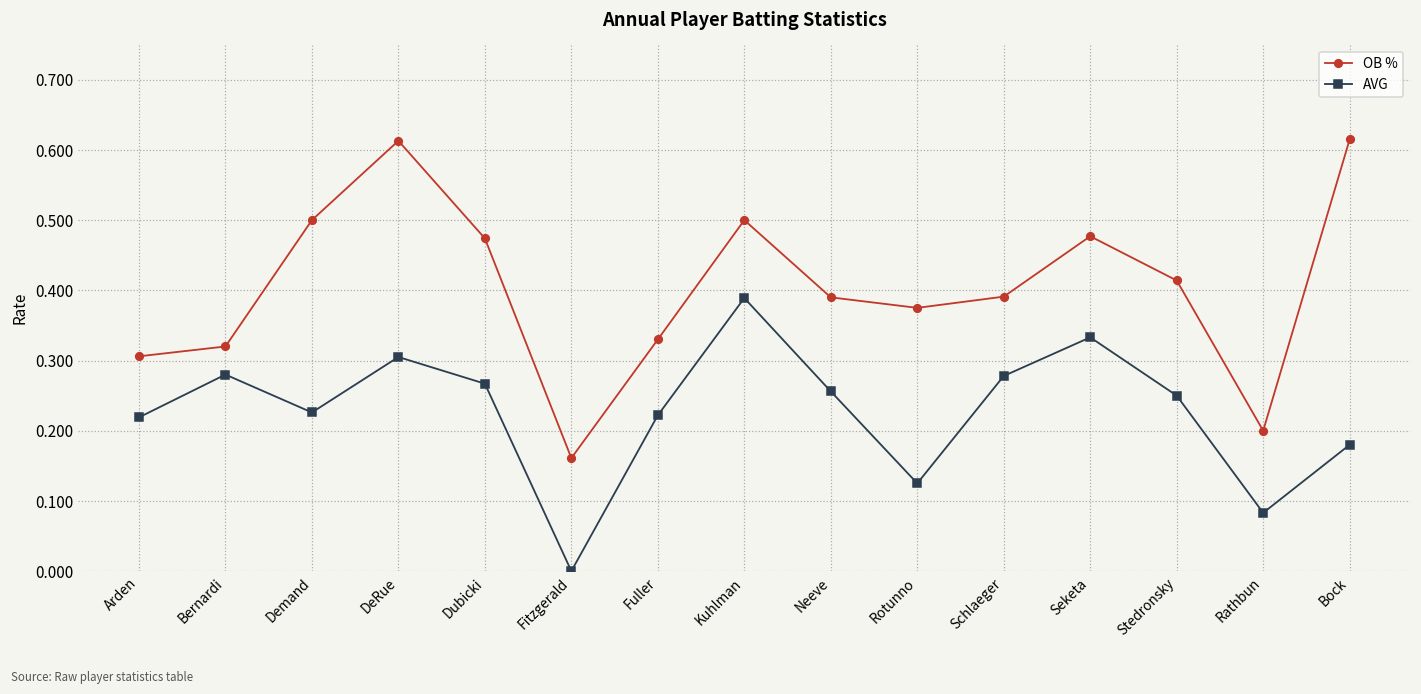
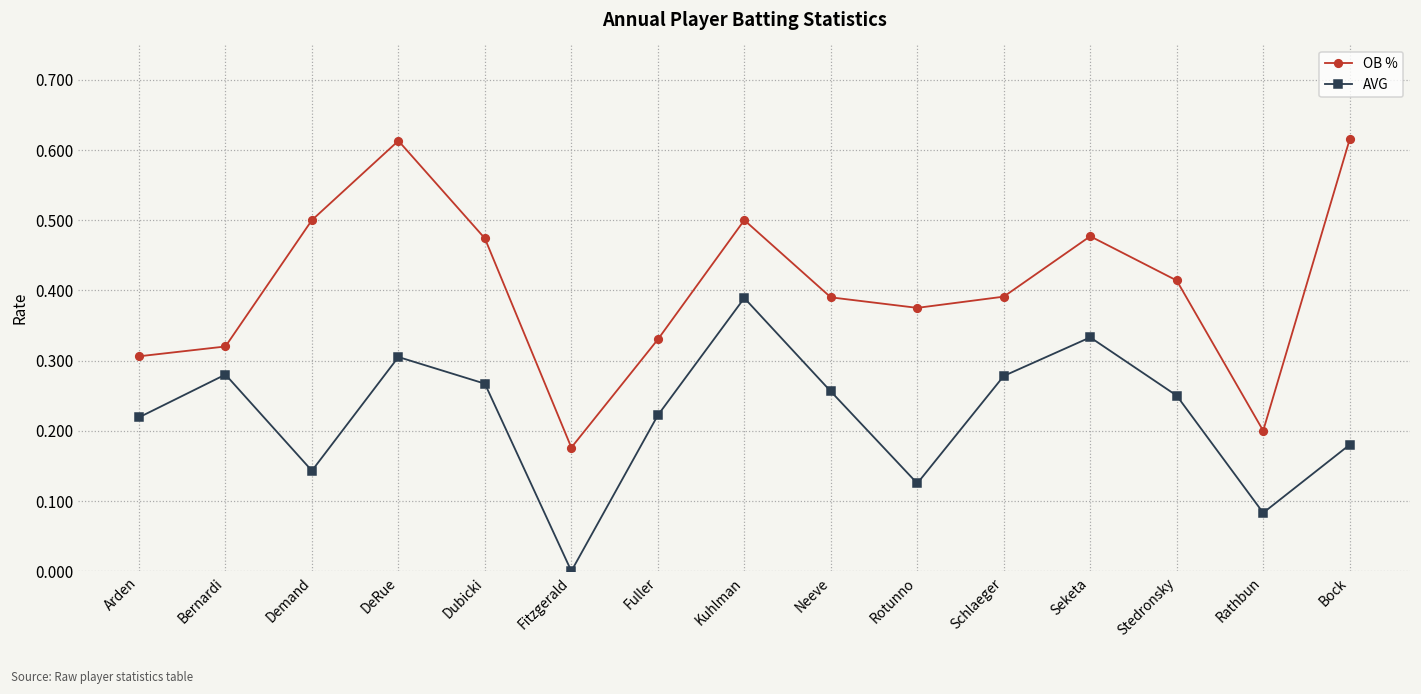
  {
    "OB %": {
      "Arden": 0.31,
      "Bernardi": 0.32,
      "Demand": 0.50,
      "DeRue": 0.61,
      "Dubicki": 0.47,
-     "Fitzgerald": 0.16,
+     "Fitzgerald": 0.18,
      "Fuller": 0.33,
      "Kuhlman": 0.50,
      "Neeve": 0.39,
      "Rotunno": 0.38,
      "Schlaeger": 0.39,
      "Seketa": 0.48,
      "Stedronsky": 0.41,
      "Rathbun": 0.20,
      "Bock": 0.62
    },
    "AVG": {
      "Arden": 0.22,
      "Bernardi": 0.28,
-     "Demand": 0.23,
+     "Demand": 0.14,
      "DeRue": 0.31,
      "Dubicki": 0.27,
      "Fitzgerald": 0.00,
      "Fuller": 0.22,
      "Kuhlman": 0.39,
      "Neeve": 0.26,
      "Rotunno": 0.13,
      "Schlaeger": 0.28,
      "Seketa": 0.33,
      "Stedronsky": 0.25,
      "Rathbun": 0.08,
      "Bock": 0.18
    }
  }
